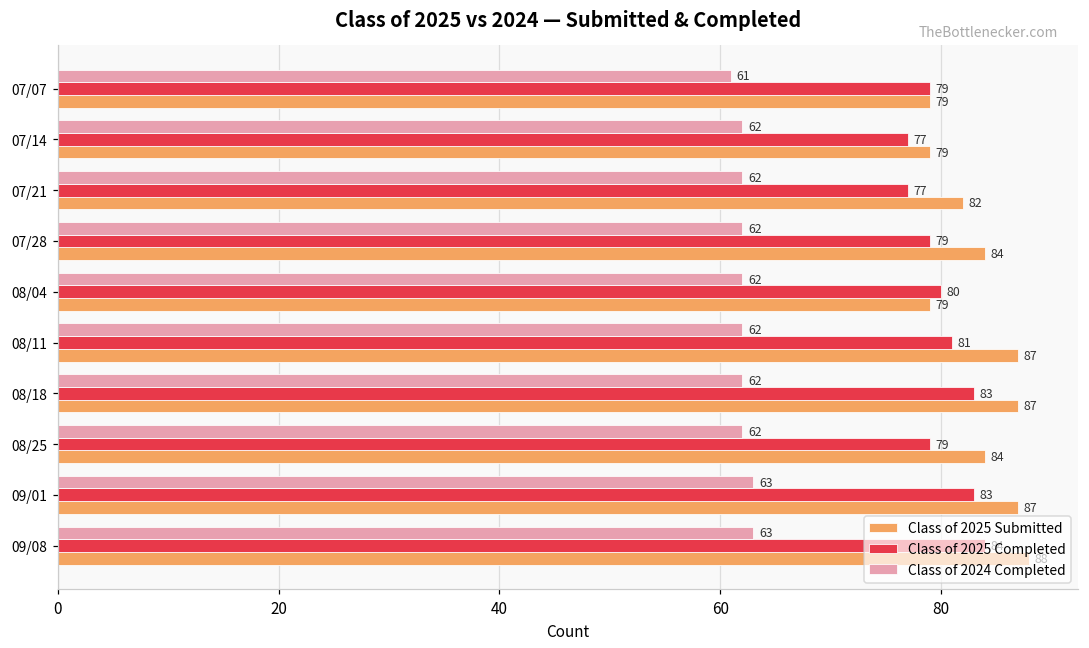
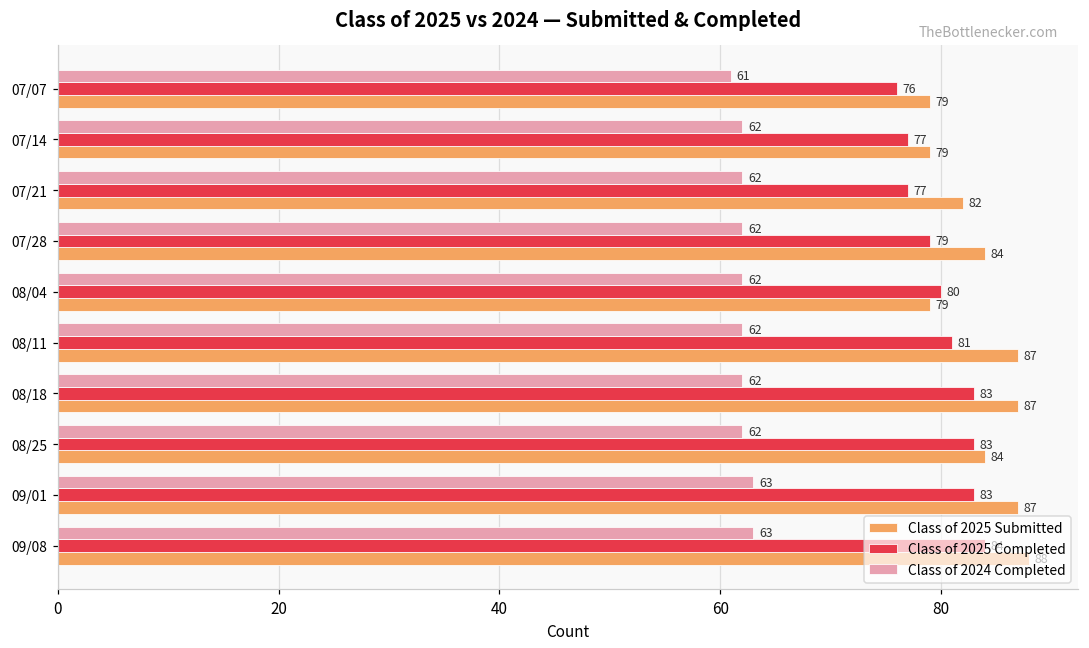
  {
    "Class of 2025 Submitted": {
      "07/07": 79,
      "07/14": 79,
      "07/21": 82,
      "07/28": 84,
      "08/04": 79,
      "08/11": 87,
      "08/18": 87,
      "08/25": 84,
      "09/01": 87
    },
    "Class of 2025 Completed": {
-     "07/07": 79,
+     "07/07": 76,
      "07/14": 77,
      "07/21": 77,
      "07/28": 79,
      "08/04": 80,
      "08/11": 81,
      "08/18": 83,
-     "08/25": 79,
+     "08/25": 83,
      "09/01": 83
    },
    "Class of 2024 Completed": {
      "07/07": 61,
      "07/14": 62,
      "07/21": 62,
      "07/28": 62,
      "08/04": 62,
      "08/11": 62,
      "08/18": 62,
      "08/25": 62,
      "09/01": 63,
      "09/08": 63
    }
  }
